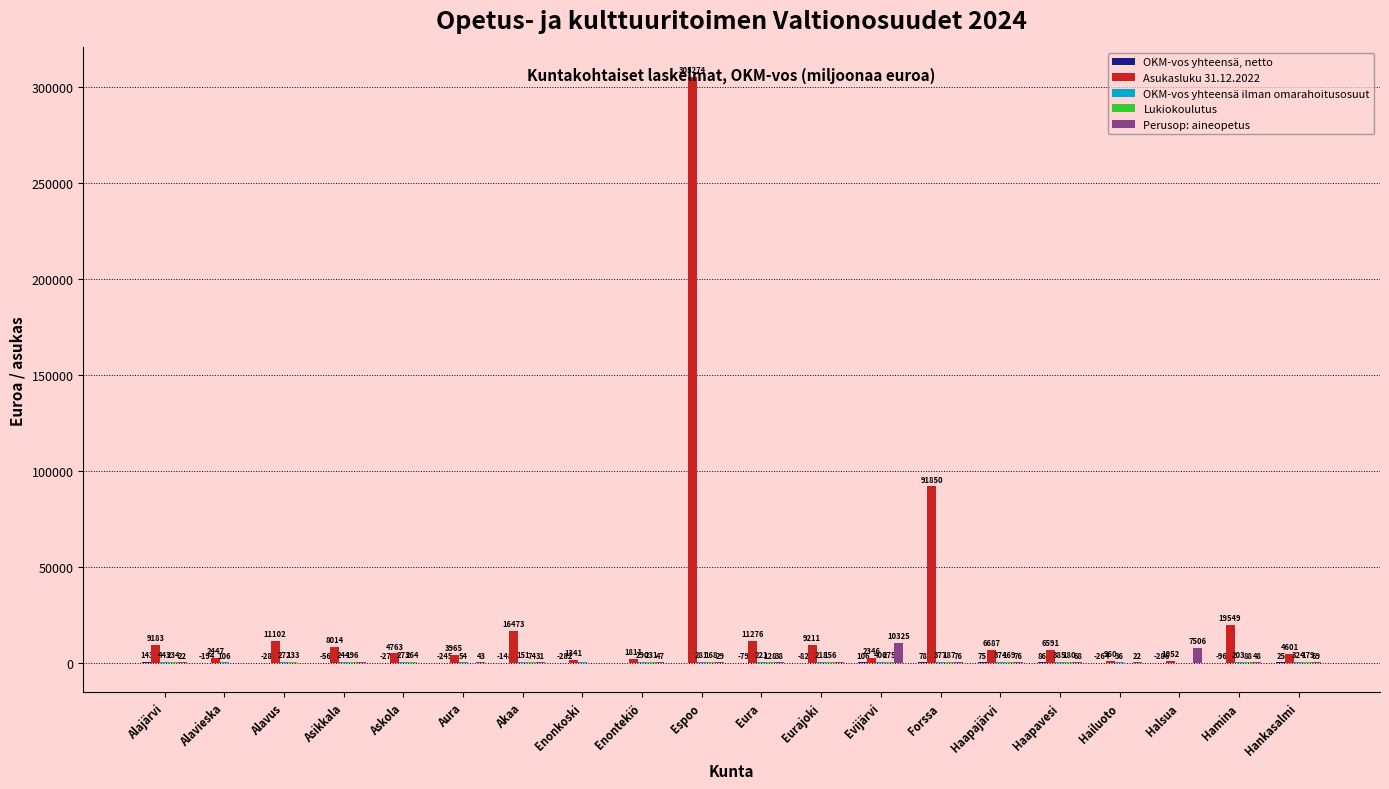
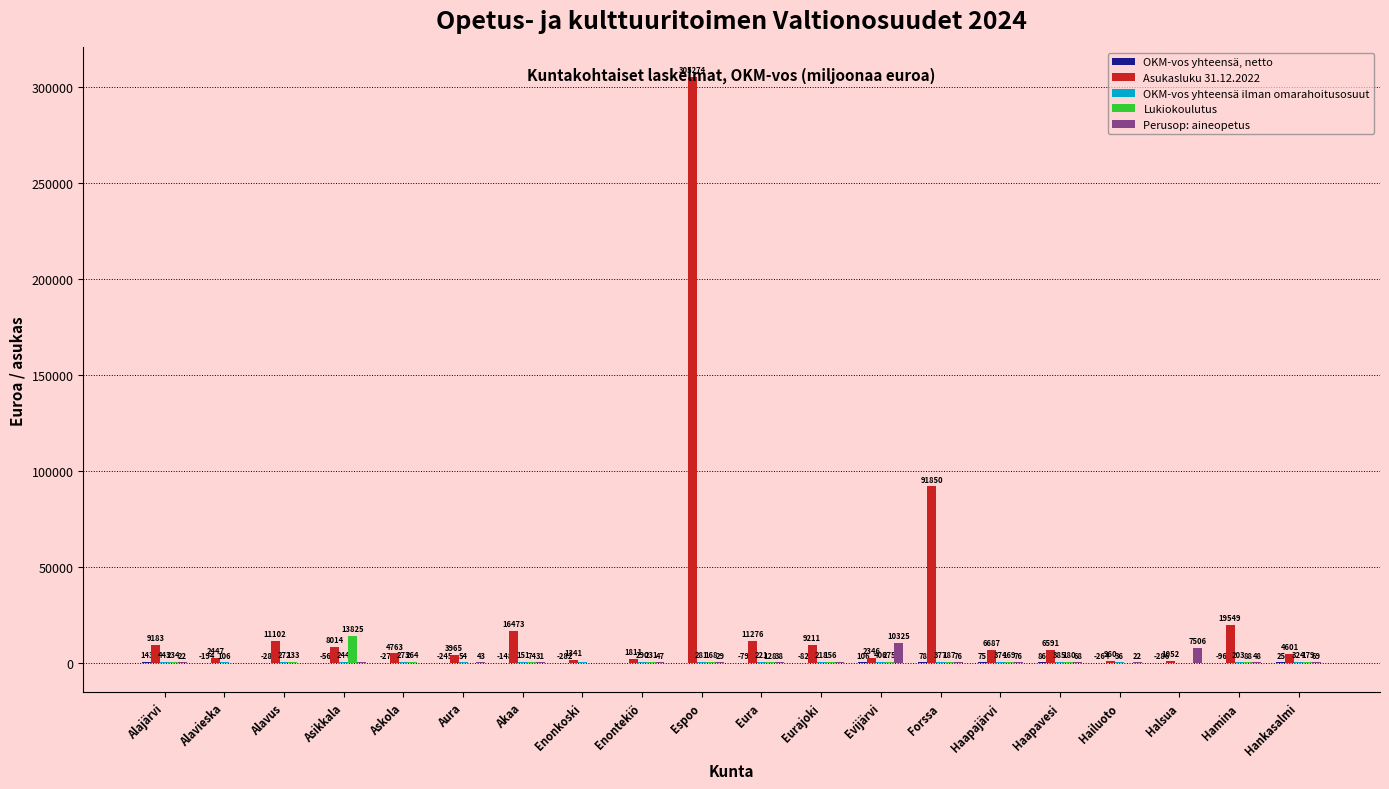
  {
    "OKM-vos yhteensä, netto": {
      "Alajärvi": 143,
      "Alavus": -28,
      "Asikkala": -56,
      "Askola": -27,
      "Aura": -245,
      "Akaa": -148,
      "Eura": -79,
      "Eurajoki": -82,
      "Forssa": 78,
      "Haapajärvi": 75,
      "Haapavesi": 86,
      "Hamina": -96,
      "Hankasalmi": 25
    },
    "Asukasluku 31.12.2022": {
      "Alajärvi": 9183,
      "Alavus": 11102,
      "Asikkala": 8014,
      "Askola": 4763,
      "Aura": 3965,
      "Akaa": 16473,
      "Eura": 11276,
      "Eurajoki": 9211,
      "Forssa": 91850,
      "Haapajärvi": 6687,
      "Haapavesi": 6591,
      "Hamina": 19549,
      "Hankasalmi": 4601
    },
    "OKM-vos yhteensä ilman omarahoitusosuut": {
      "Aura": 54
    },
    "Lukiokoulutus": {
-     "Asikkala": 196
+     "Asikkala": 13825
    },
    "Perusop: aineopetus": {
      "Aura": 43,
      "Akaa": 31,
      "Evijärvi": 10325,
      "Hailuoto": 22,
      "Halsua": 7506,
      "Hamina": 48
    }
  }
